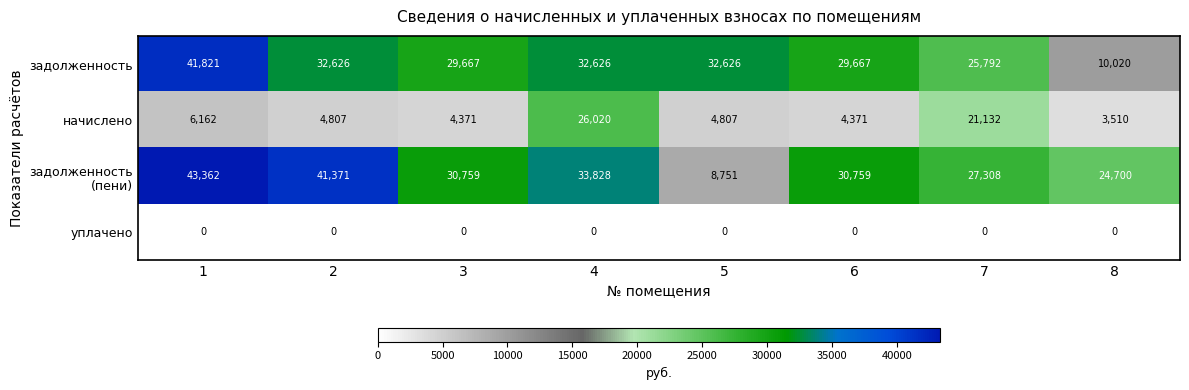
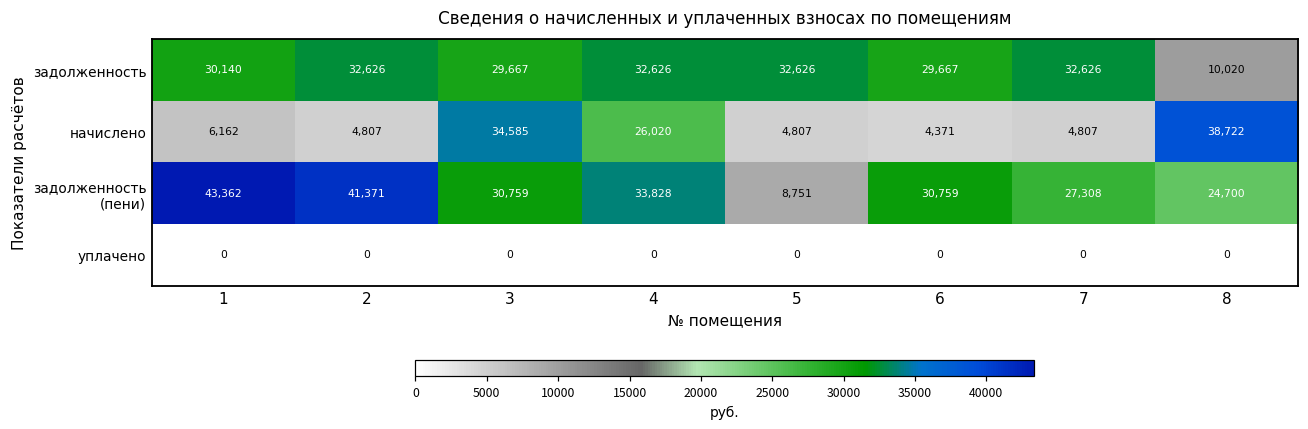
  {
    "задолженность": {
-     "1": "41,821",
+     "1": "30,140",
      "2": "32,626",
      "3": "29,667",
      "4": "32,626",
      "5": "32,626",
      "6": "29,667",
-     "7": "25,792",
+     "7": "32,626",
      "8": "10,020"
    },
    "начислено": {
      "1": "6,162",
      "2": "4,807",
-     "3": "4,371",
+     "3": "34,585",
      "4": "26,020",
      "5": "4,807",
      "6": "4,371",
-     "7": "21,132",
-     "8": "3,510"
+     "7": "4,807",
+     "8": "38,722"
    },
    "задолженность (пени)": {
      "1": "43,362",
      "2": "41,371",
      "3": "30,759",
      "4": "33,828",
      "5": "8,751",
      "6": "30,759",
      "7": "27,308",
      "8": "24,700"
    },
    "уплачено": {
      "1": "0",
      "2": "0",
      "3": "0",
      "4": "0",
      "5": "0",
      "6": "0",
      "7": "0",
      "8": "0"
    }
  }
